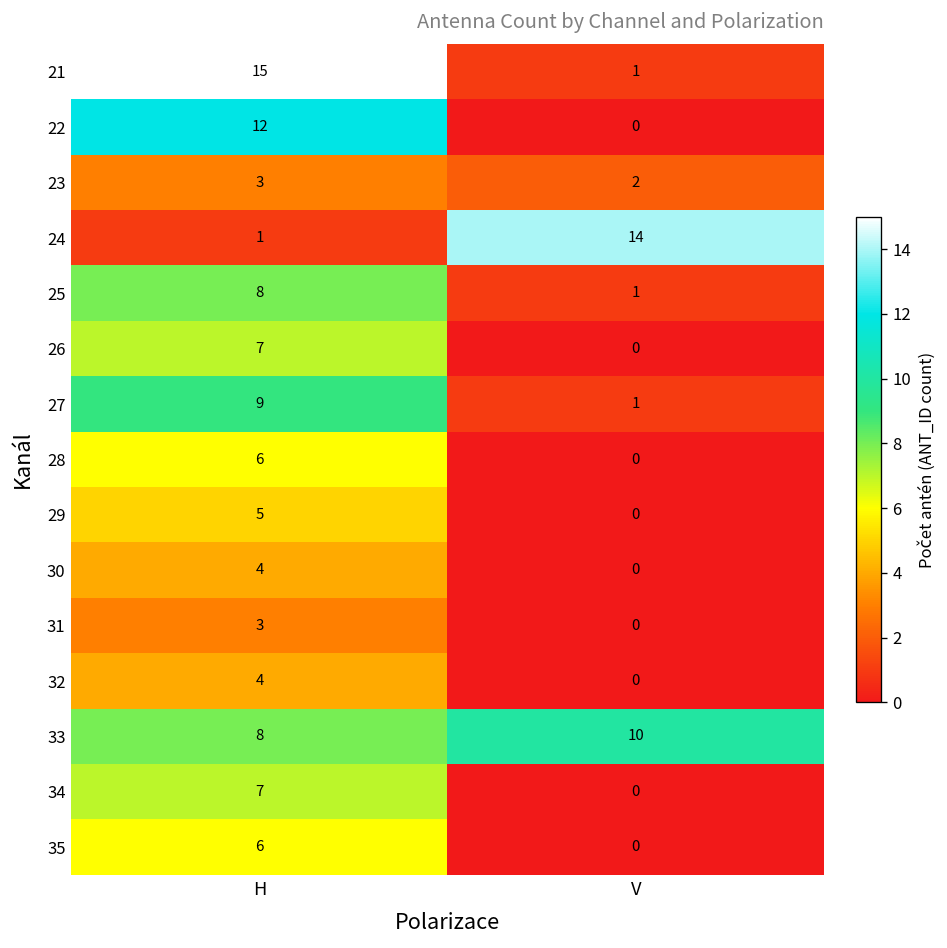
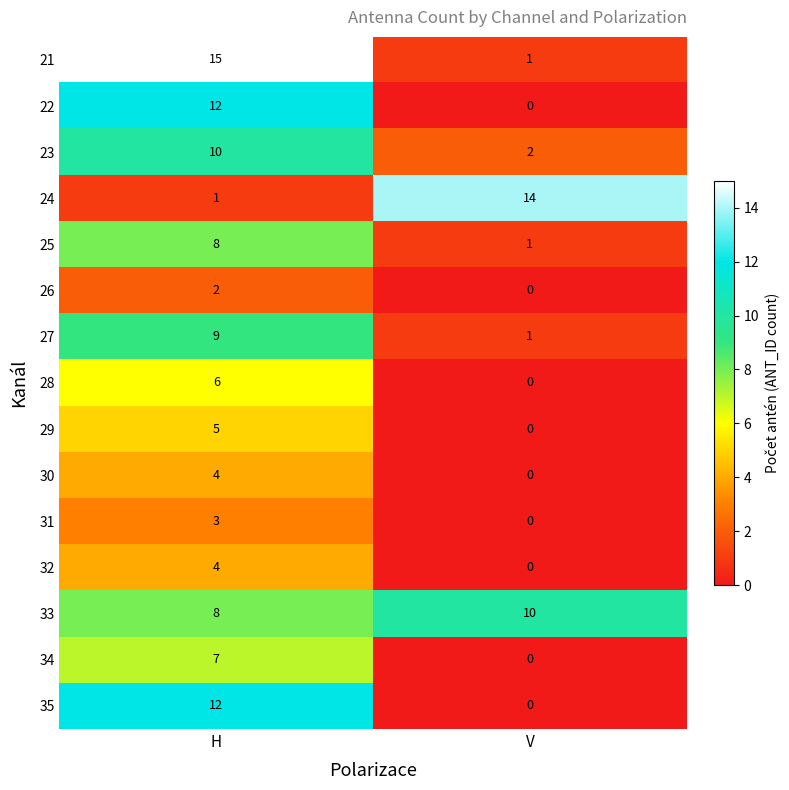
  {
    "21": {
      "H": 15,
      "V": 1
    },
    "22": {
      "H": 12,
      "V": 0
    },
    "23": {
-     "H": 3,
+     "H": 10,
      "V": 2
    },
    "24": {
      "H": 1,
      "V": 14
    },
    "25": {
      "H": 8,
      "V": 1
    },
    "26": {
-     "H": 7,
+     "H": 2,
      "V": 0
    },
    "27": {
      "H": 9,
      "V": 1
    },
    "28": {
      "H": 6,
      "V": 0
    },
    "29": {
      "H": 5,
      "V": 0
    },
    "30": {
      "H": 4,
      "V": 0
    },
    "31": {
      "H": 3,
      "V": 0
    },
    "32": {
      "H": 4,
      "V": 0
    },
    "33": {
      "H": 8,
      "V": 10
    },
    "34": {
      "H": 7,
      "V": 0
    },
    "35": {
-     "H": 6,
+     "H": 12,
      "V": 0
    }
  }
